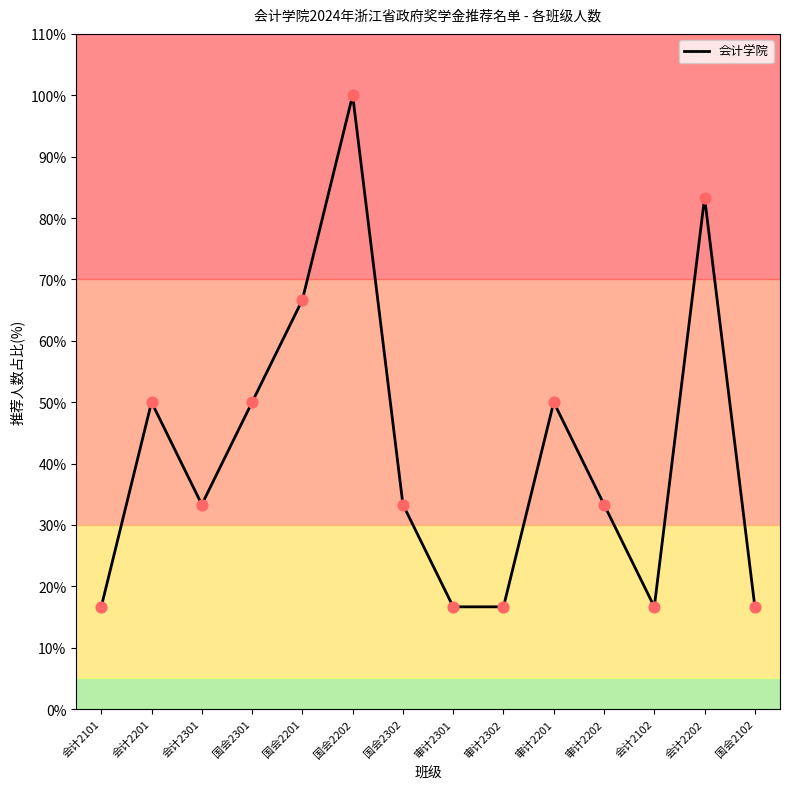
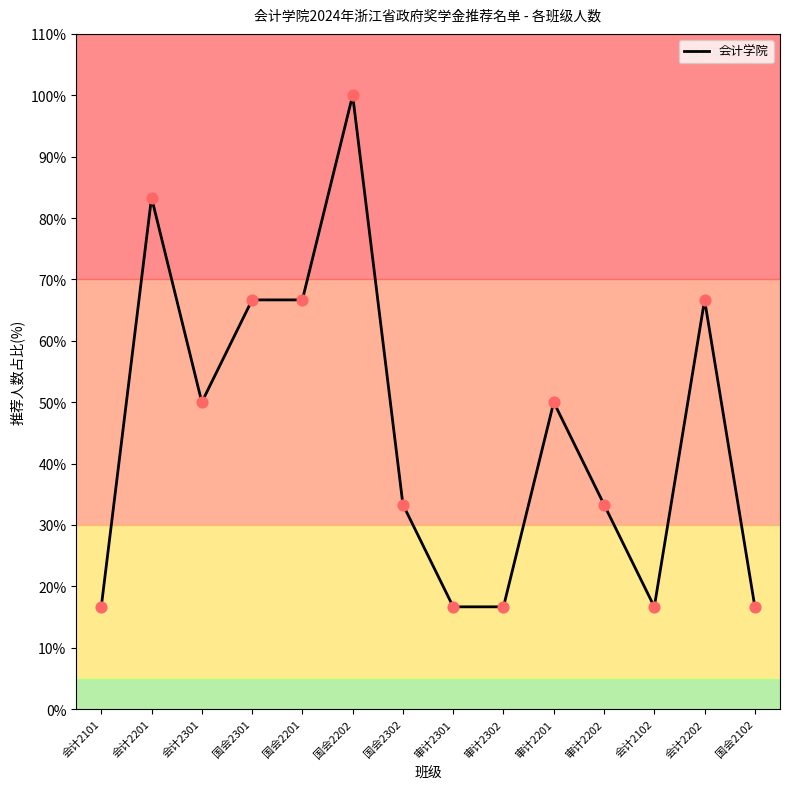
  {
    "会计2101": "17%",
-   "会计2201": "50%",
-   "会计2301": "33%",
-   "国会2301": "50%",
+   "会计2201": "83%",
+   "会计2301": "50%",
+   "国会2301": "67%",
    "国会2201": "67%",
    "国会2202": "100%",
    "国会2302": "33%",
    "审计2301": "17%",
    "审计2302": "17%",
    "审计2201": "50%",
    "审计2202": "33%",
    "会计2102": "17%",
-   "会计2202": "83%",
+   "会计2202": "67%",
    "国会2102": "17%"
  }
